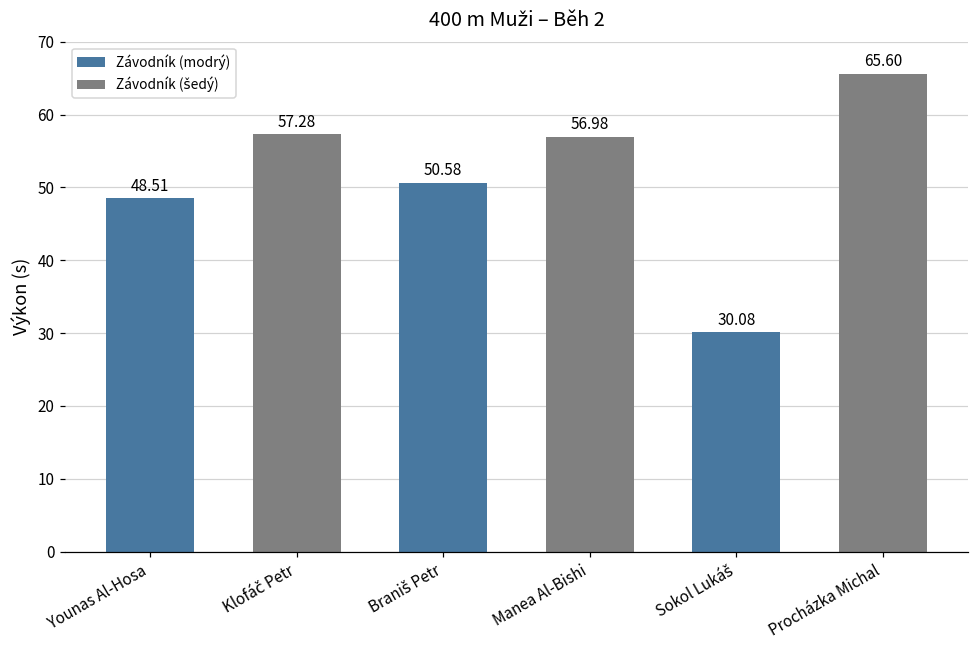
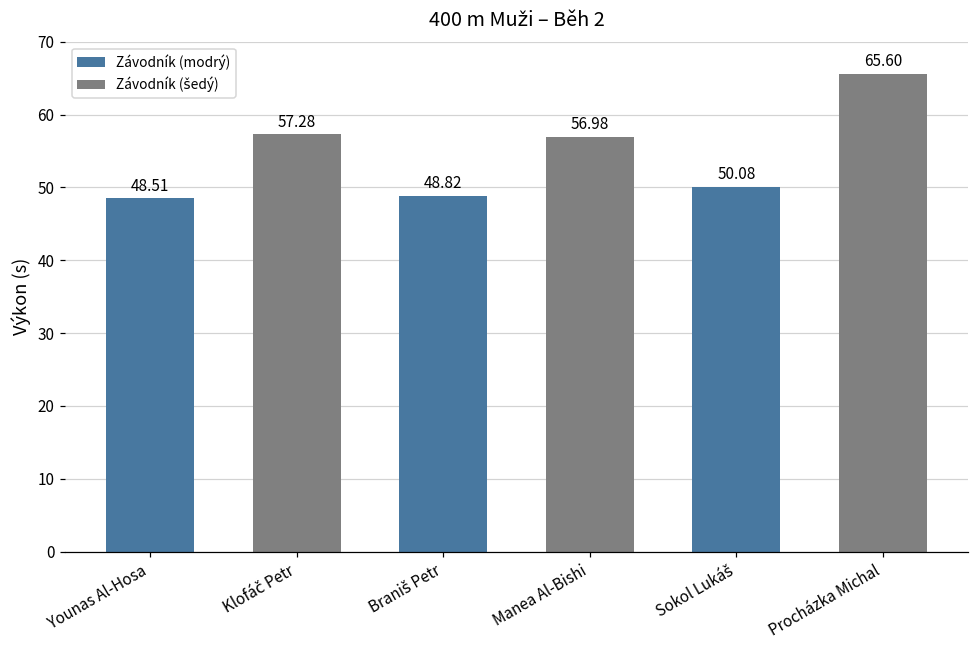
  {
    "Younas Al-Hosa": 48.51,
    "Klofáč Petr": 57.28,
-   "Braniš Petr": 50.58,
+   "Braniš Petr": 48.82,
    "Manea Al-Bishi": 56.98,
-   "Sokol Lukáš": 30.08,
+   "Sokol Lukáš": 50.08,
    "Procházka Michal": 65.60
  }
